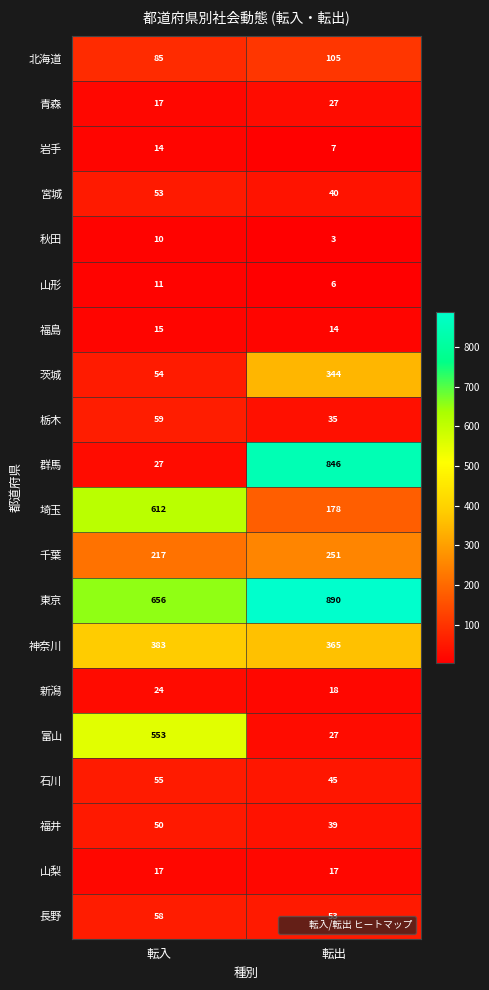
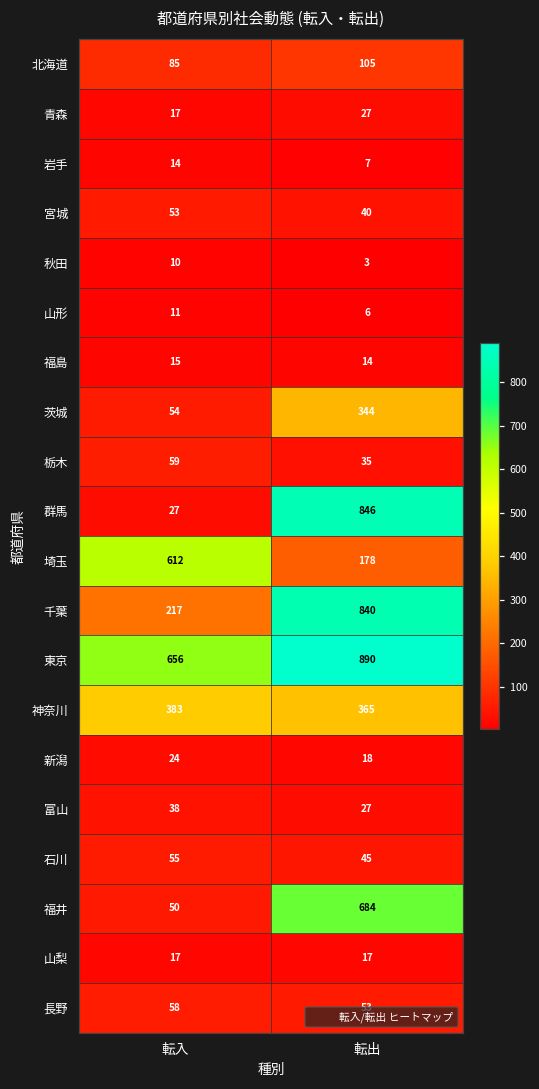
  {
    "北海道": {
      "転入": 85,
      "転出": 105
    },
    "青森": {
      "転入": 17,
      "転出": 27
    },
    "岩手": {
      "転入": 14,
      "転出": 7
    },
    "宮城": {
      "転入": 53,
      "転出": 40
    },
    "秋田": {
      "転入": 10,
      "転出": 3
    },
    "山形": {
      "転入": 11,
      "転出": 6
    },
    "福島": {
      "転入": 15,
      "転出": 14
    },
    "茨城": {
      "転入": 54,
      "転出": 344
    },
    "栃木": {
      "転入": 59,
      "転出": 35
    },
    "群馬": {
      "転入": 27,
      "転出": 846
    },
    "埼玉": {
      "転入": 612,
      "転出": 178
    },
    "千葉": {
      "転入": 217,
-     "転出": 251
+     "転出": 840
    },
    "東京": {
      "転入": 656,
      "転出": 890
    },
    "神奈川": {
      "転入": 383,
      "転出": 365
    },
    "新潟": {
      "転入": 24,
      "転出": 18
    },
    "富山": {
-     "転入": 553,
+     "転入": 38,
      "転出": 27
    },
    "石川": {
      "転入": 55,
      "転出": 45
    },
    "福井": {
      "転入": 50,
-     "転出": 39
+     "転出": 684
    },
    "山梨": {
      "転入": 17,
      "転出": 17
    },
    "長野": {
      "転入": 58
    }
  }
